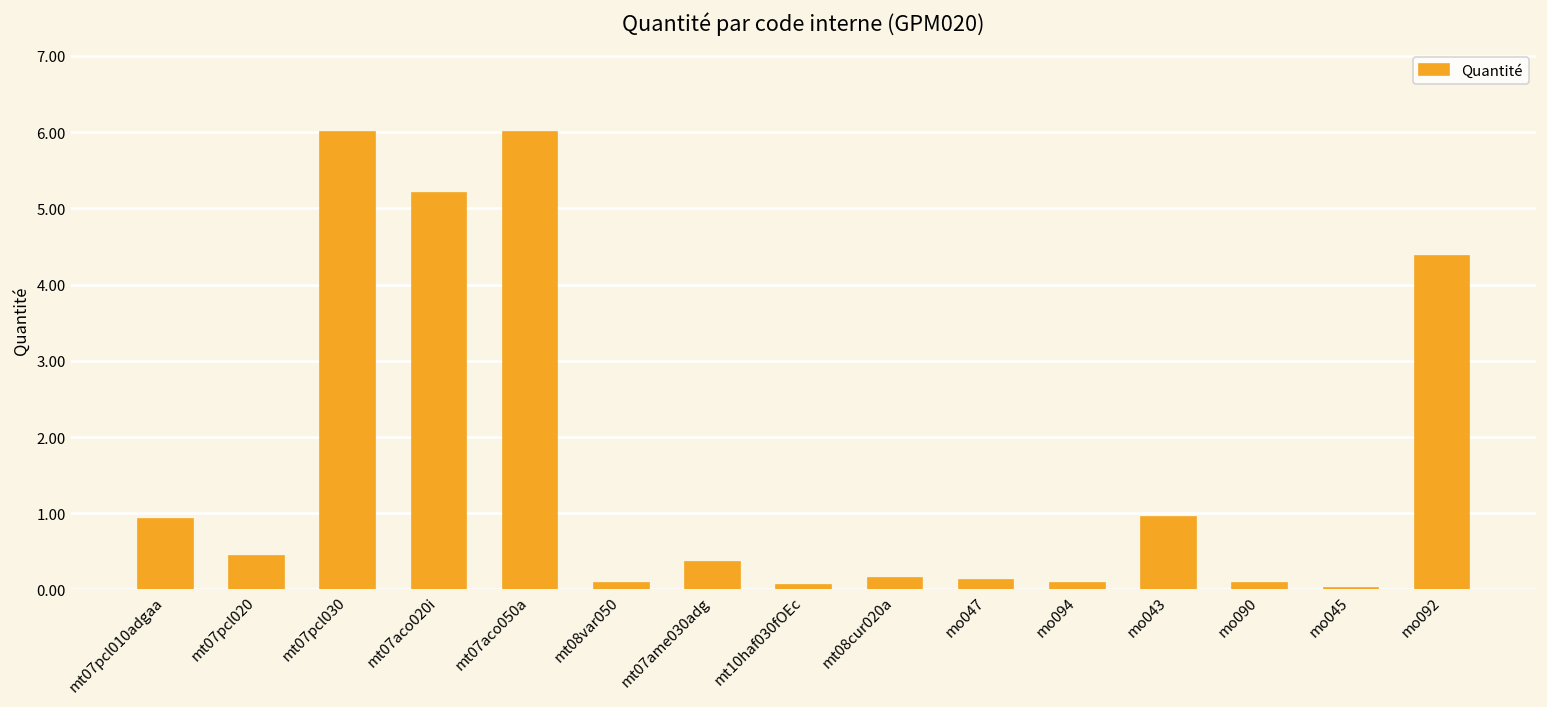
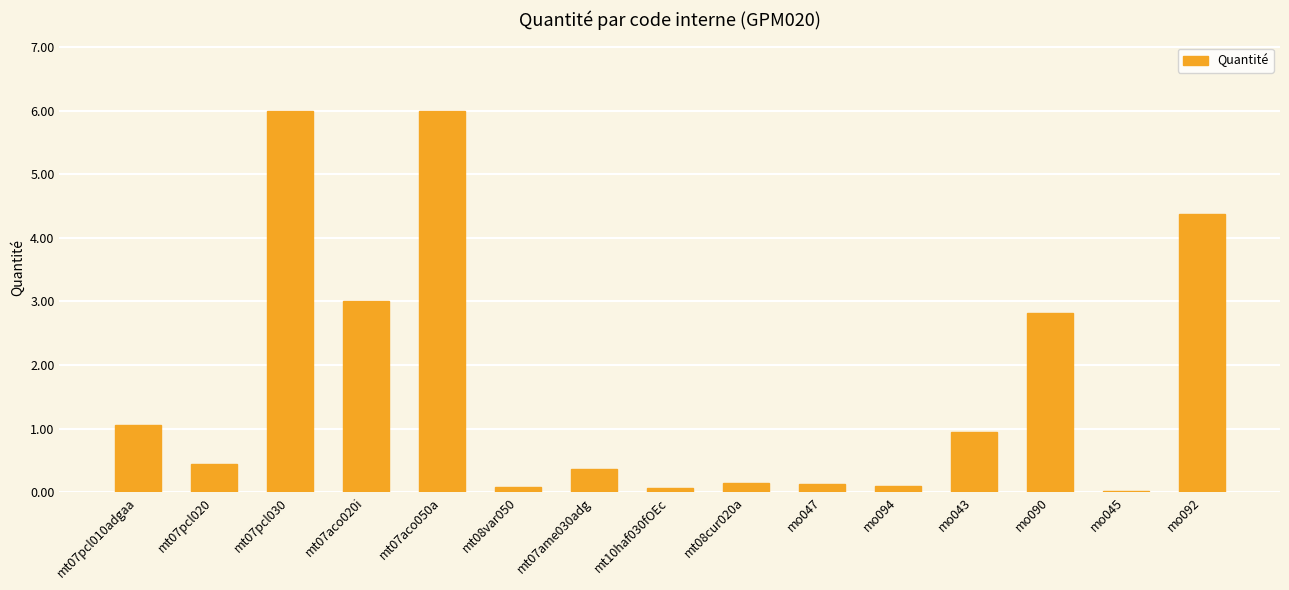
  {
-   "mt07pcl010adgaa": 0.9,
+   "mt07pcl010adgaa": 1.1,
    "mt07pcl020": 0.4,
    "mt07pcl030": 6.0,
-   "mt07aco020i": 5.2,
+   "mt07aco020i": 3.0,
    "mt07aco050a": 6.0,
    "mt08var050": 0.1,
    "mt07ame030adg": 0.4,
    "mt10haf030fOEc": 0.1,
    "mt08cur020a": 0.2,
    "mo047": 0.1,
    "mo094": 0.1,
    "mo043": 0.9,
-   "mo090": 0.1,
+   "mo090": 2.8,
    "mo092": 4.4
  }
